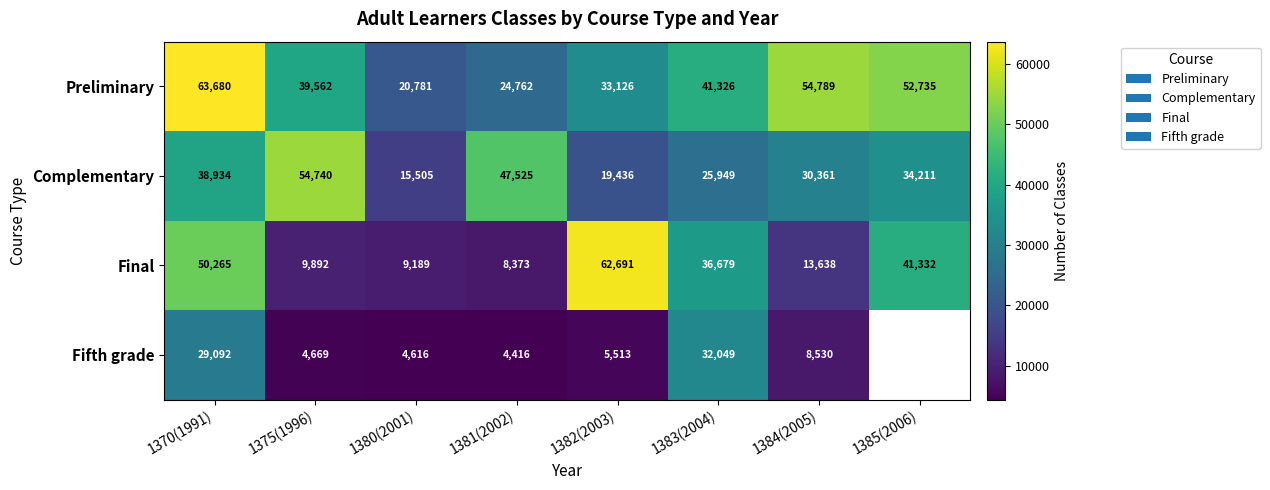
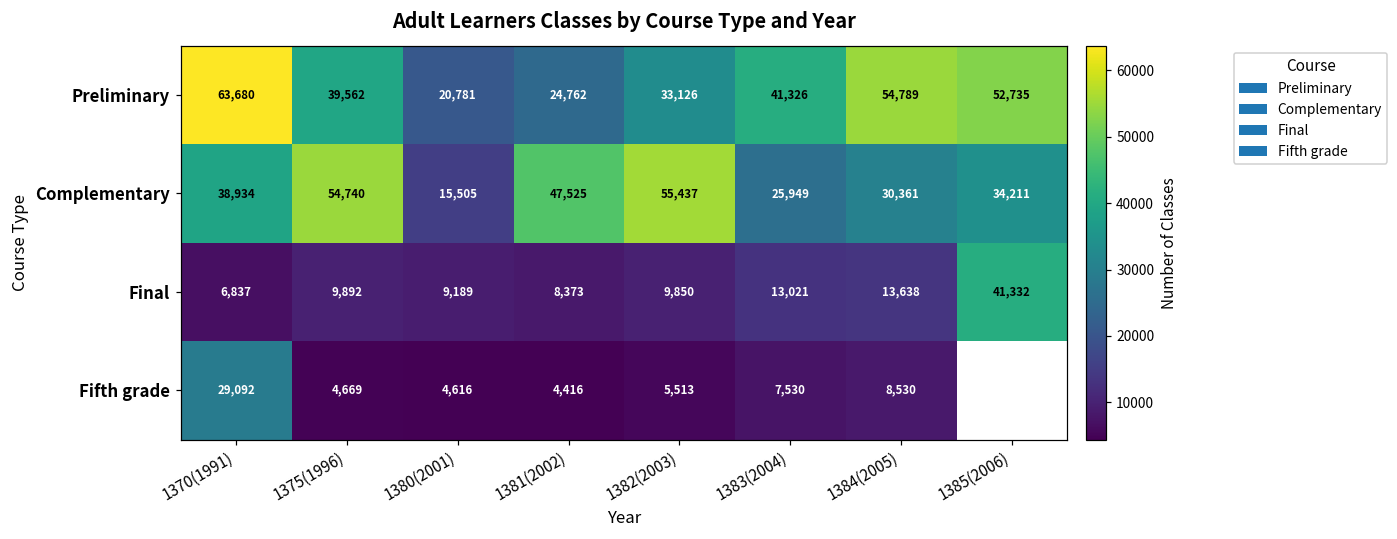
  {
    "Preliminary": {
      "1370(1991)": "63,680",
      "1375(1996)": "39,562",
      "1380(2001)": "20,781",
      "1381(2002)": "24,762",
      "1382(2003)": "33,126",
      "1383(2004)": "41,326",
      "1384(2005)": "54,789",
      "1385(2006)": "52,735"
    },
    "Complementary": {
      "1370(1991)": "38,934",
      "1375(1996)": "54,740",
      "1380(2001)": "15,505",
      "1381(2002)": "47,525",
-     "1382(2003)": "19,436",
+     "1382(2003)": "55,437",
      "1383(2004)": "25,949",
      "1384(2005)": "30,361",
      "1385(2006)": "34,211"
    },
    "Final": {
-     "1370(1991)": "50,265",
+     "1370(1991)": "6,837",
      "1375(1996)": "9,892",
      "1380(2001)": "9,189",
      "1381(2002)": "8,373",
-     "1382(2003)": "62,691",
-     "1383(2004)": "36,679",
+     "1382(2003)": "9,850",
+     "1383(2004)": "13,021",
      "1384(2005)": "13,638",
      "1385(2006)": "41,332"
    },
    "Fifth grade": {
      "1370(1991)": "29,092",
      "1375(1996)": "4,669",
      "1380(2001)": "4,616",
      "1381(2002)": "4,416",
      "1382(2003)": "5,513",
-     "1383(2004)": "32,049",
+     "1383(2004)": "7,530",
      "1384(2005)": "8,530"
    }
  }
